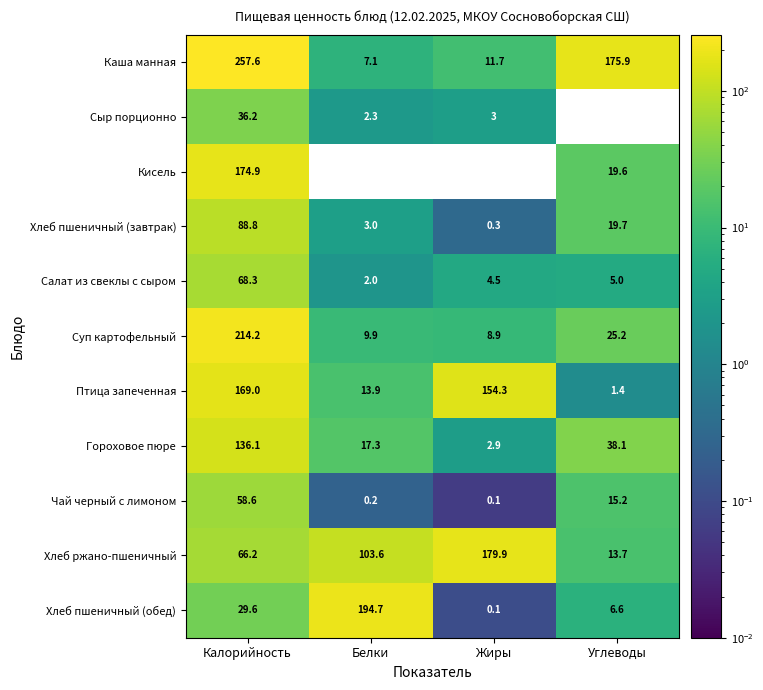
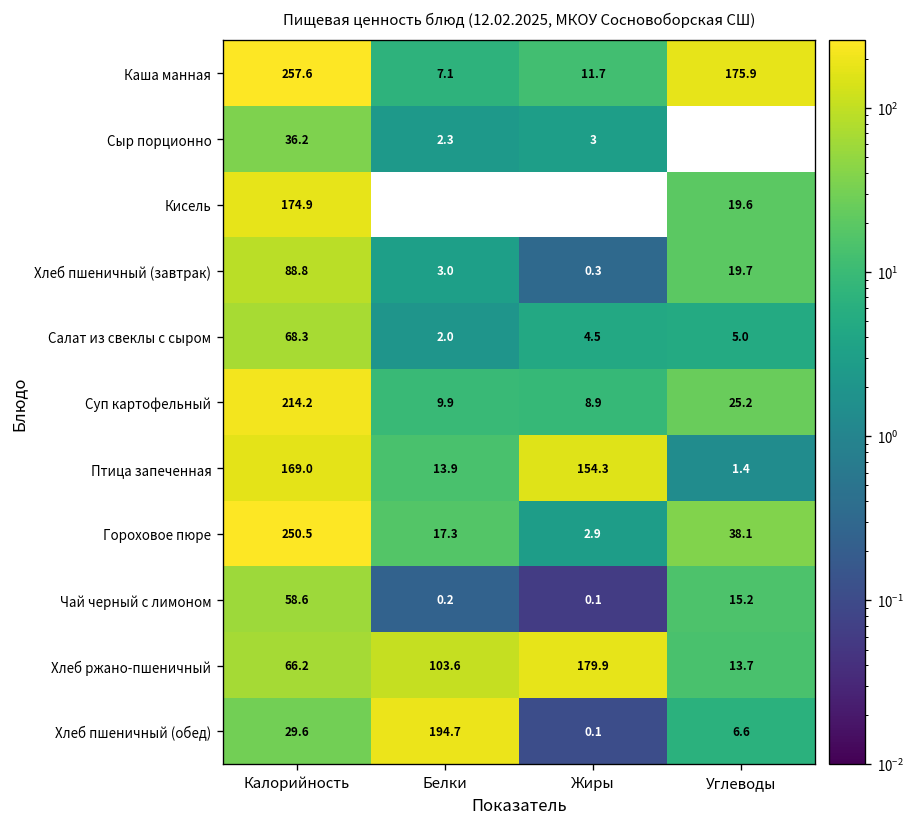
  {
    "Каша манная": {
      "Калорийность": 257.6,
      "Белки": 7.1,
      "Жиры": 11.7,
      "Углеводы": 175.9
    },
    "Сыр порционно": {
      "Калорийность": 36.2,
      "Белки": 2.3,
      "Жиры": 3
    },
    "Кисель": {
      "Калорийность": 174.9,
      "Углеводы": 19.6
    },
    "Хлеб пшеничный (завтрак)": {
      "Калорийность": 88.8,
      "Белки": 3.0,
      "Жиры": 0.3,
      "Углеводы": 19.7
    },
    "Салат из свеклы с сыром": {
      "Калорийность": 68.3,
      "Белки": 2.0,
      "Жиры": 4.5,
      "Углеводы": 5.0
    },
    "Суп картофельный": {
      "Калорийность": 214.2,
      "Белки": 9.9,
      "Жиры": 8.9,
      "Углеводы": 25.2
    },
    "Птица запеченная": {
      "Калорийность": 169.0,
      "Белки": 13.9,
      "Жиры": 154.3,
      "Углеводы": 1.4
    },
    "Гороховое пюре": {
-     "Калорийность": 136.1,
+     "Калорийность": 250.5,
      "Белки": 17.3,
      "Жиры": 2.9,
      "Углеводы": 38.1
    },
    "Чай черный с лимоном": {
      "Калорийность": 58.6,
      "Белки": 0.2,
      "Жиры": 0.1,
      "Углеводы": 15.2
    },
    "Хлеб ржано-пшеничный": {
      "Калорийность": 66.2,
      "Белки": 103.6,
      "Жиры": 179.9,
      "Углеводы": 13.7
    },
    "Хлеб пшеничный (обед)": {
      "Калорийность": 29.6,
      "Белки": 194.7,
      "Жиры": 0.1,
      "Углеводы": 6.6
    }
  }
